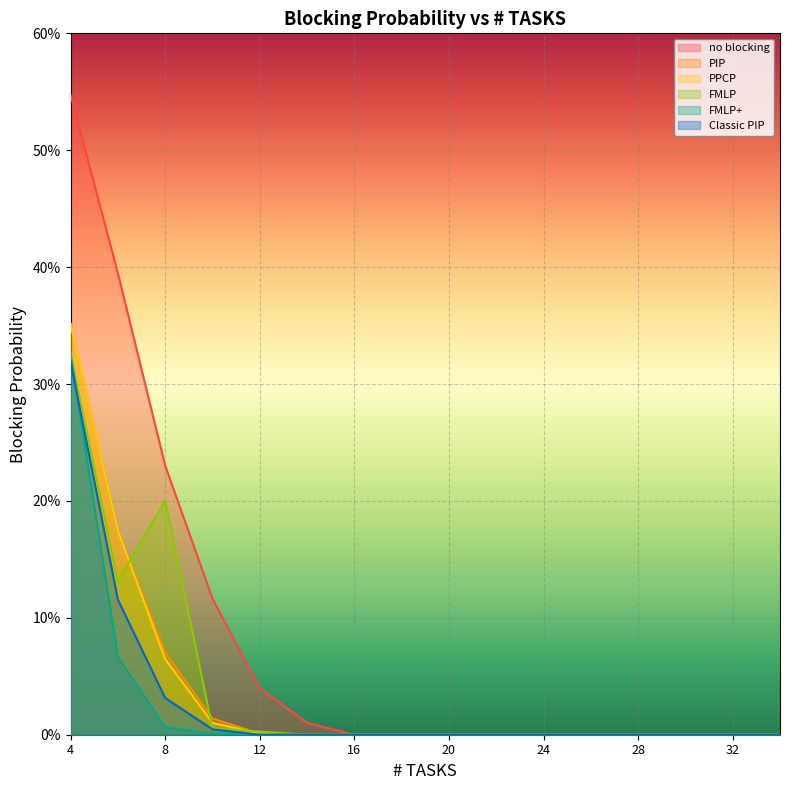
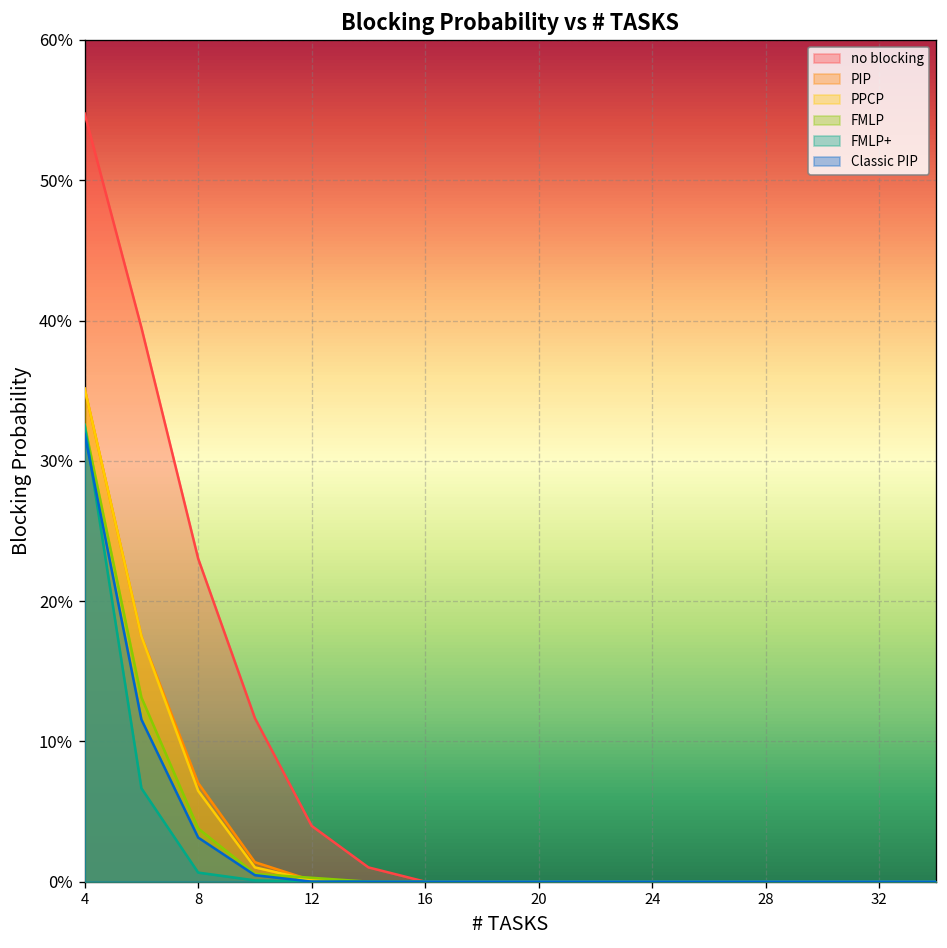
  {
    "FMLP": {
-     "8": "20.0%"
+     "8": "3.8%"
    }
  }
